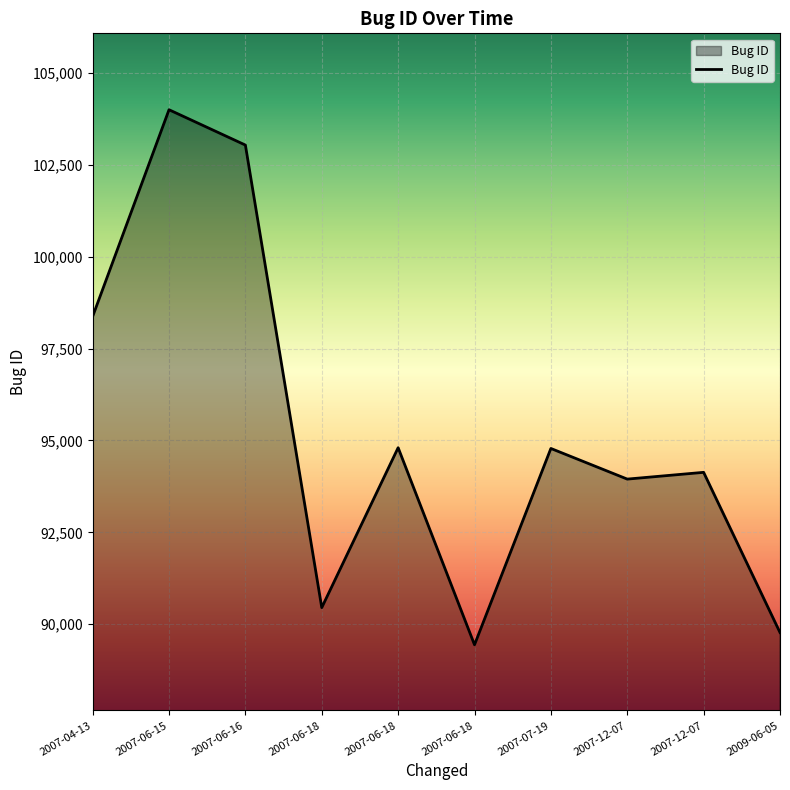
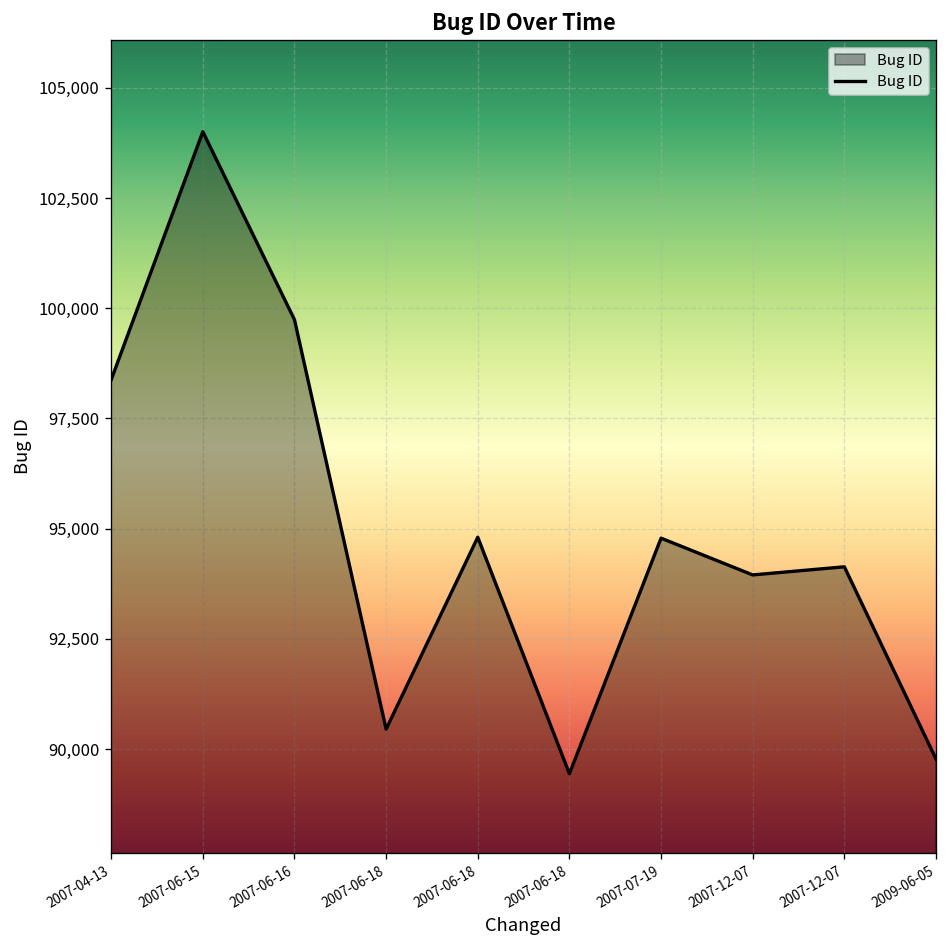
  {
    "2007-04-13": "98,400",
    "2007-06-15": "104,000",
-   "2007-06-16": "103,000",
+   "2007-06-16": "99,700",
    "2007-07-19": "94,800",
    "2009-06-05": "89,800"
  }
